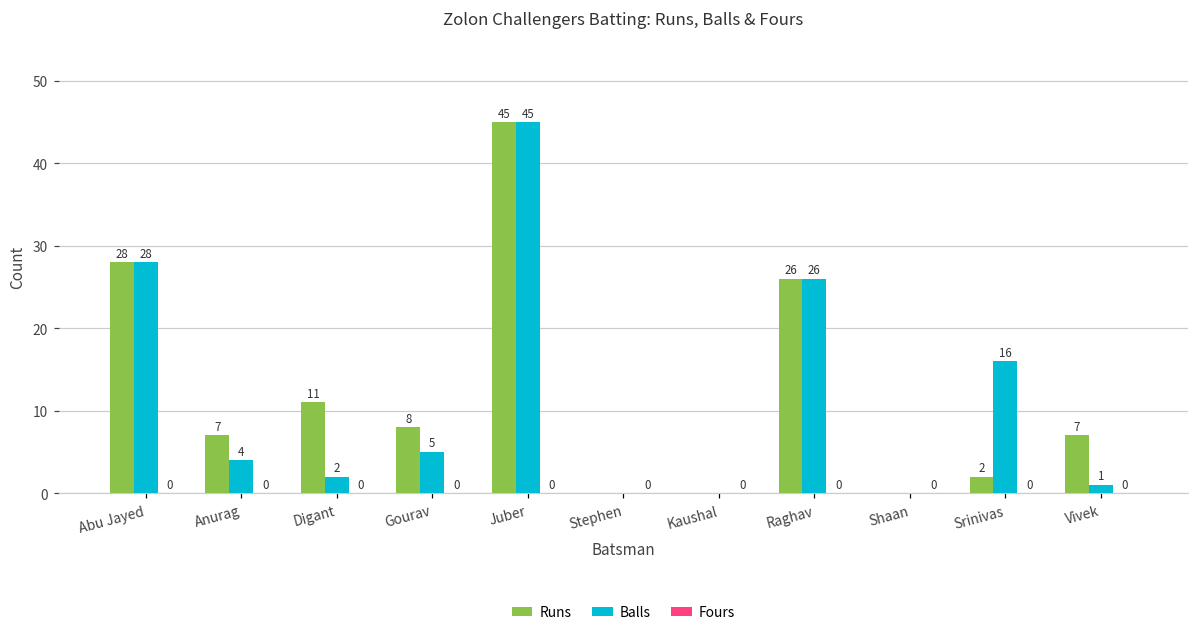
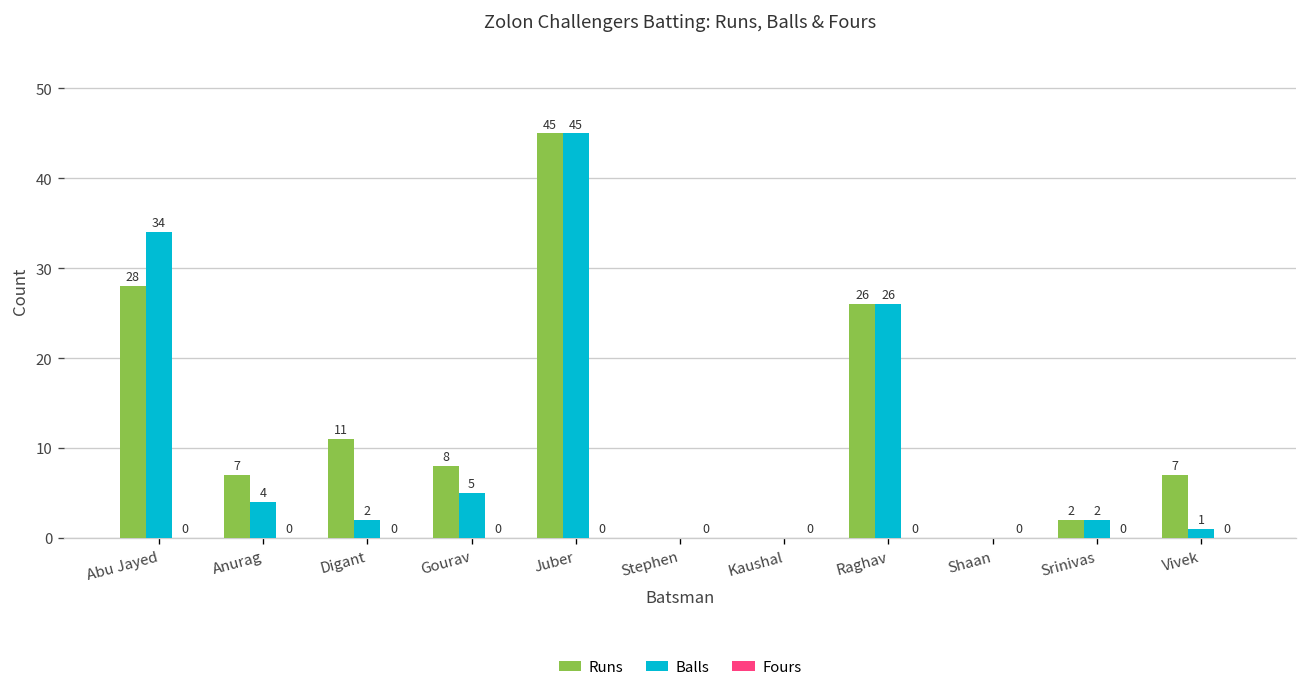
  {
    "Runs": {
      "Abu Jayed": 28,
      "Anurag": 7,
      "Digant": 11,
      "Gourav": 8,
      "Juber": 45,
      "Raghav": 26,
      "Srinivas": 2,
      "Vivek": 7
    },
    "Balls": {
-     "Abu Jayed": 28,
+     "Abu Jayed": 34,
      "Anurag": 4,
      "Digant": 2,
      "Gourav": 5,
      "Juber": 45,
      "Raghav": 26,
-     "Srinivas": 16,
+     "Srinivas": 2,
      "Vivek": 1
    },
    "Fours": {
      "Abu Jayed": 0,
      "Anurag": 0,
      "Digant": 0,
      "Gourav": 0,
      "Juber": 0,
      "Stephen": 0,
      "Kaushal": 0,
      "Raghav": 0,
      "Shaan": 0,
      "Srinivas": 0,
      "Vivek": 0
    }
  }
